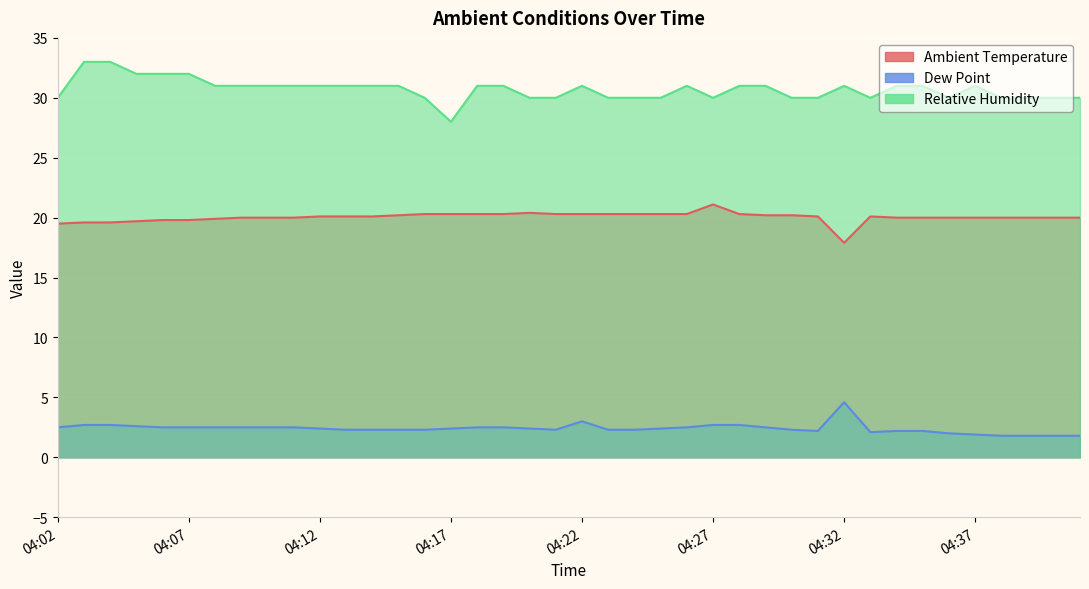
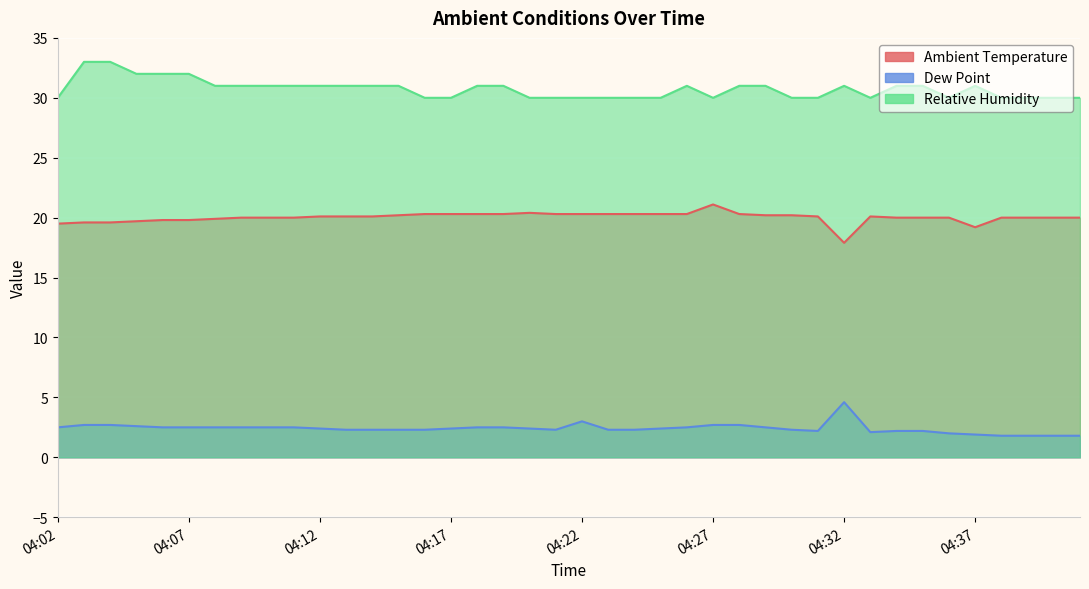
  {
    "Ambient Temperature": {
      "04:02": 19.5,
      "04:07": 19.8,
      "04:12": 20.1,
      "04:17": 20.3,
      "04:22": 20.3,
      "04:27": 21.1,
      "04:32": 17.9,
-     "04:37": 20.0
+     "04:37": 19.2
    },
    "Dew Point": {
      "04:02": 2.5,
      "04:07": 2.5,
      "04:12": 2.4,
      "04:17": 2.4,
      "04:22": 3.0,
      "04:27": 2.7,
      "04:32": 4.6,
      "04:37": 1.9
    },
    "Relative Humidity": {
      "04:02": 30,
      "04:07": 32,
      "04:12": 31,
-     "04:17": 28,
-     "04:22": 31,
+     "04:17": 30,
+     "04:22": 30,
      "04:27": 30,
      "04:32": 31
    }
  }
